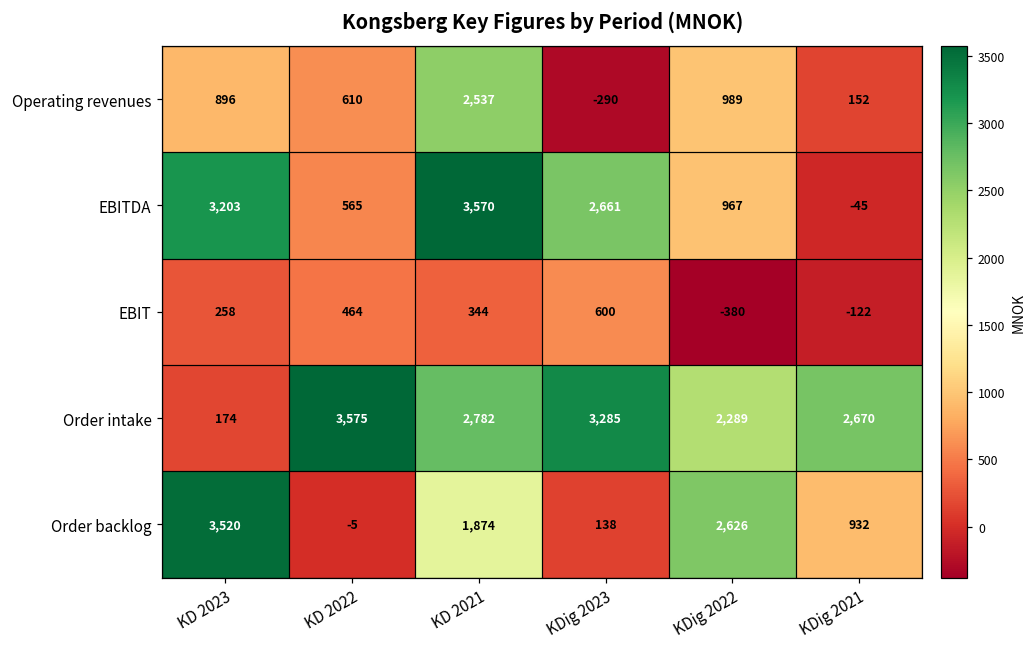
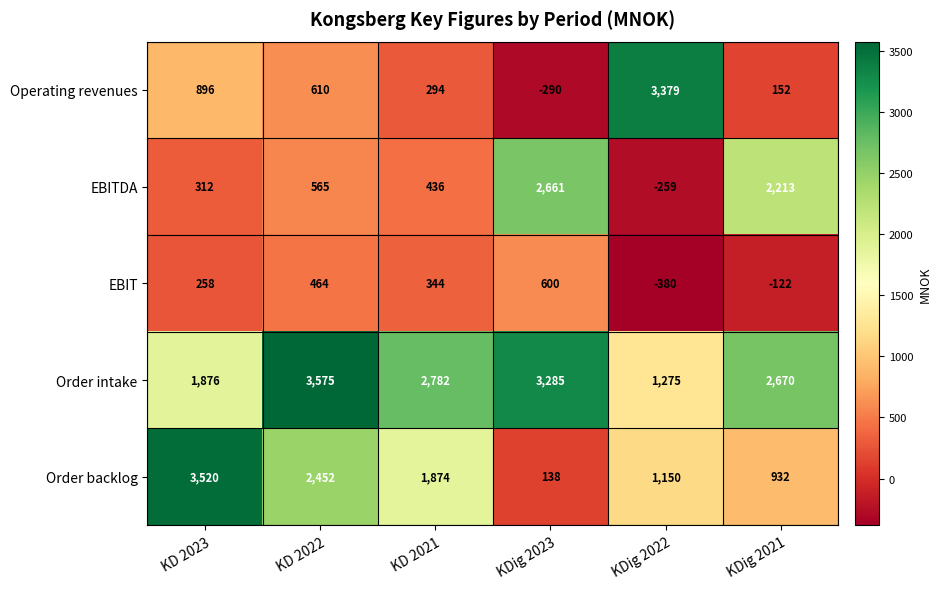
  {
    "Operating revenues": {
      "KD 2023": "896",
      "KD 2022": "610",
-     "KD 2021": "2,537",
+     "KD 2021": "294",
      "KDig 2023": "-290",
-     "KDig 2022": "989",
+     "KDig 2022": "3,379",
      "KDig 2021": "152"
    },
    "EBITDA": {
-     "KD 2023": "3,203",
+     "KD 2023": "312",
      "KD 2022": "565",
-     "KD 2021": "3,570",
+     "KD 2021": "436",
      "KDig 2023": "2,661",
-     "KDig 2022": "967",
-     "KDig 2021": "-45"
+     "KDig 2022": "-259",
+     "KDig 2021": "2,213"
    },
    "EBIT": {
      "KD 2023": "258",
      "KD 2022": "464",
      "KD 2021": "344",
      "KDig 2023": "600",
      "KDig 2022": "-380",
      "KDig 2021": "-122"
    },
    "Order intake": {
-     "KD 2023": "174",
+     "KD 2023": "1,876",
      "KD 2022": "3,575",
      "KD 2021": "2,782",
      "KDig 2023": "3,285",
-     "KDig 2022": "2,289",
+     "KDig 2022": "1,275",
      "KDig 2021": "2,670"
    },
    "Order backlog": {
      "KD 2023": "3,520",
-     "KD 2022": "-5",
+     "KD 2022": "2,452",
      "KD 2021": "1,874",
      "KDig 2023": "138",
-     "KDig 2022": "2,626",
+     "KDig 2022": "1,150",
      "KDig 2021": "932"
    }
  }
